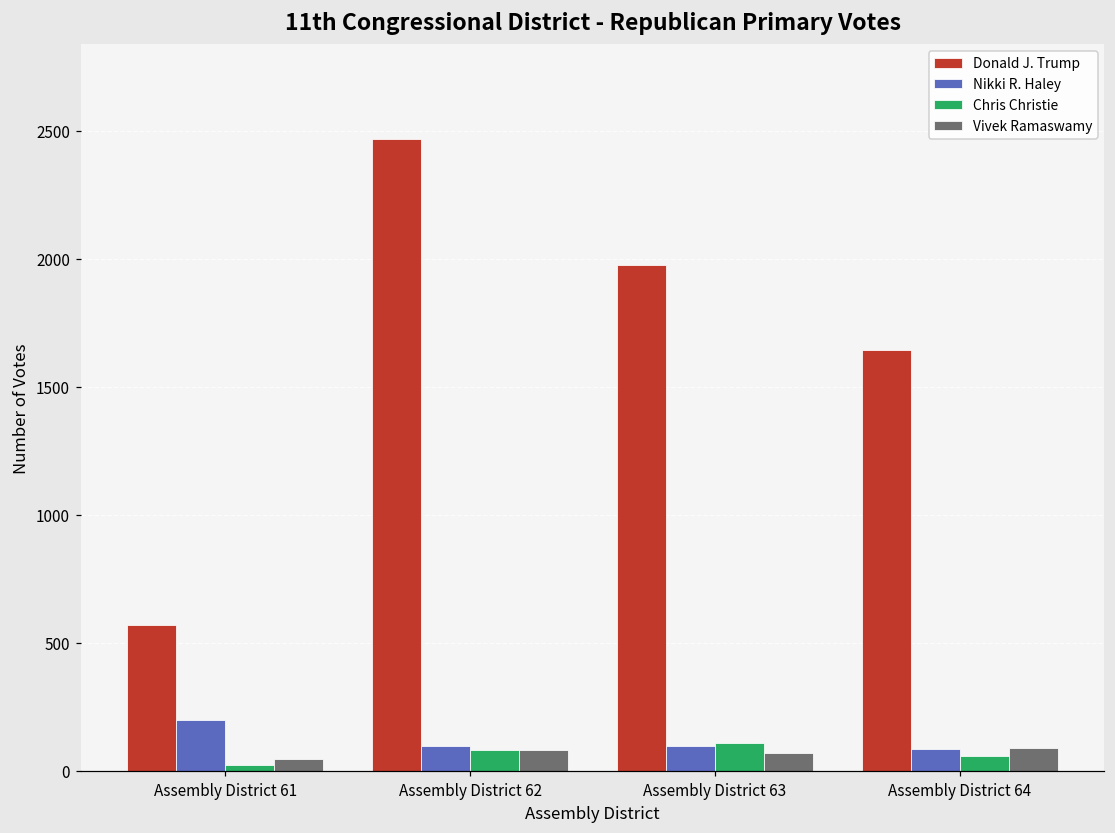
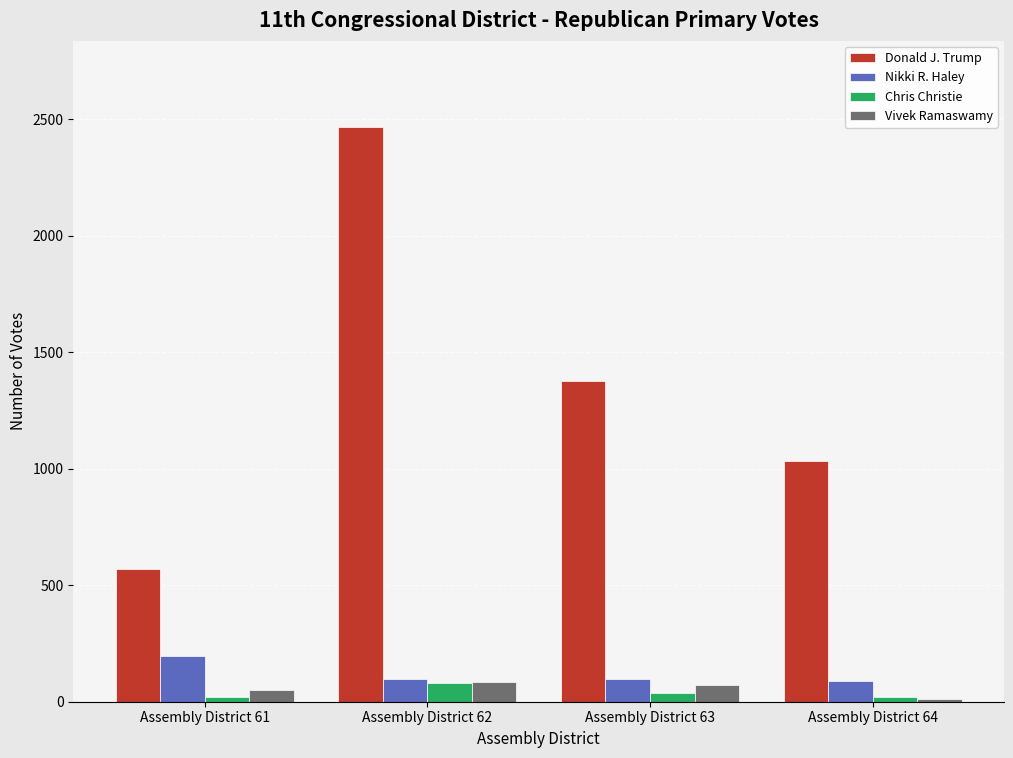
  {
    "Donald J. Trump": {
      "Assembly District 61": 570,
      "Assembly District 62": 2470,
-     "Assembly District 63": 1980,
-     "Assembly District 64": 1640
+     "Assembly District 63": 1380,
+     "Assembly District 64": 1030
    },
    "Nikki R. Haley": {
      "Assembly District 61": 200,
      "Assembly District 62": 100,
      "Assembly District 63": 100,
      "Assembly District 64": 90
    },
    "Chris Christie": {
      "Assembly District 61": 20,
      "Assembly District 62": 80,
-     "Assembly District 63": 110,
-     "Assembly District 64": 60
+     "Assembly District 63": 40,
+     "Assembly District 64": 20
    },
    "Vivek Ramaswamy": {
      "Assembly District 61": 50,
      "Assembly District 62": 80,
      "Assembly District 63": 70,
-     "Assembly District 64": 90
+     "Assembly District 64": 10
    }
  }
